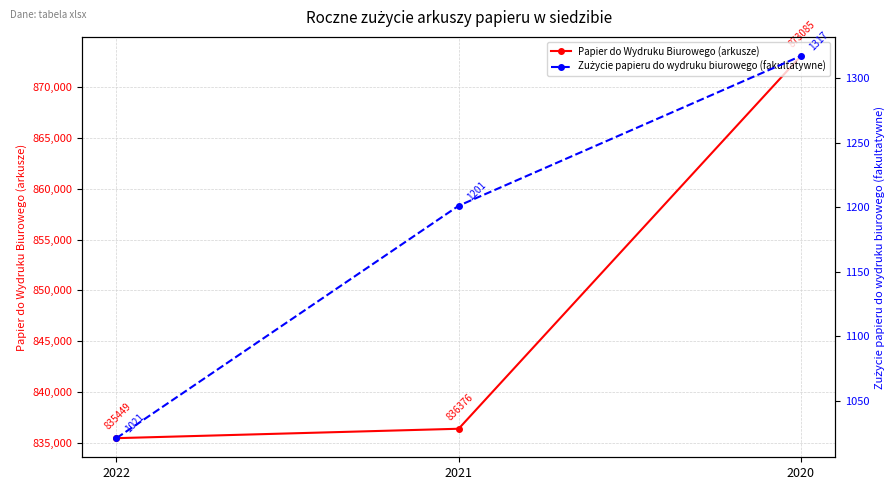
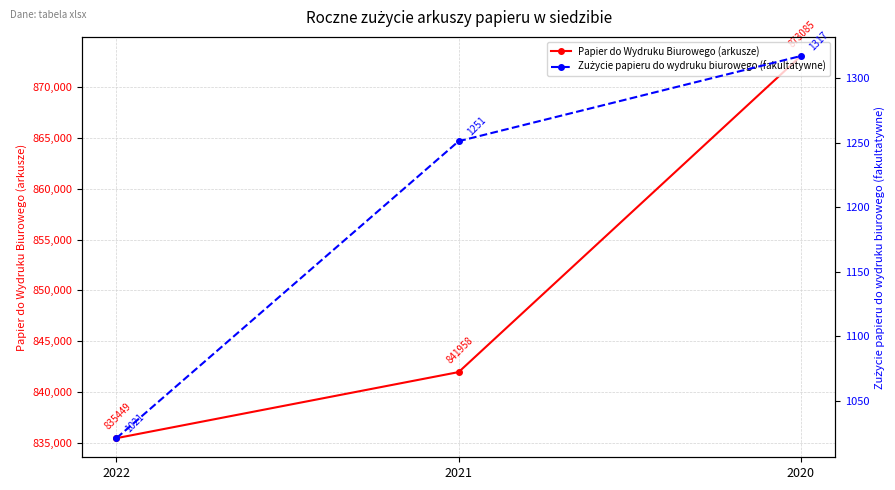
  {
    "Papier do Wydruku Biurowego (arkusze)": {
-     "2021": 836376
+     "2021": 841958
    },
    "Zużycie papieru do wydruku biurowego (fakultatywne)": {
-     "2021": 1201
+     "2021": 1251
    }
  }
